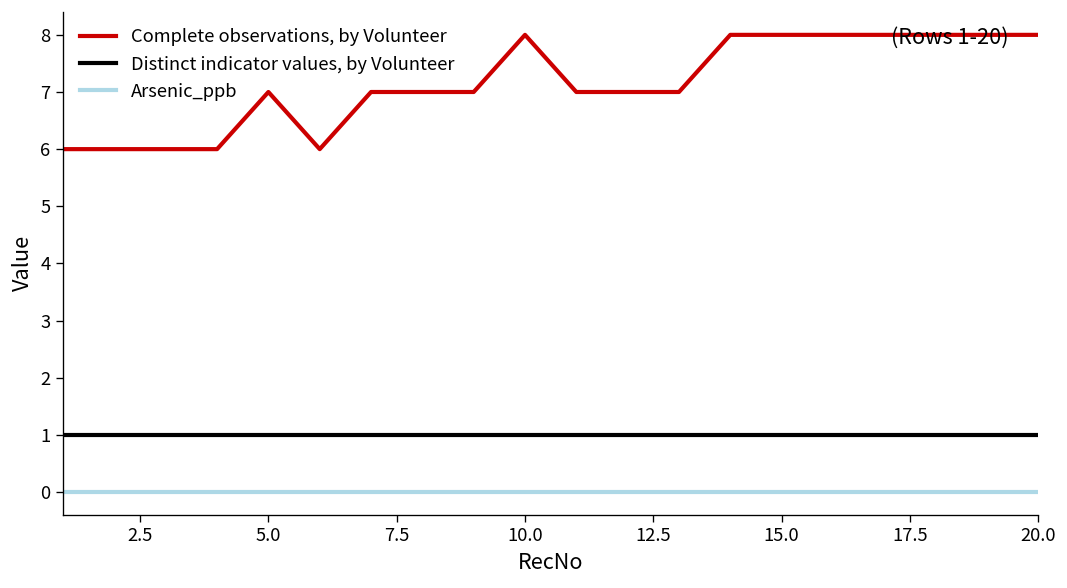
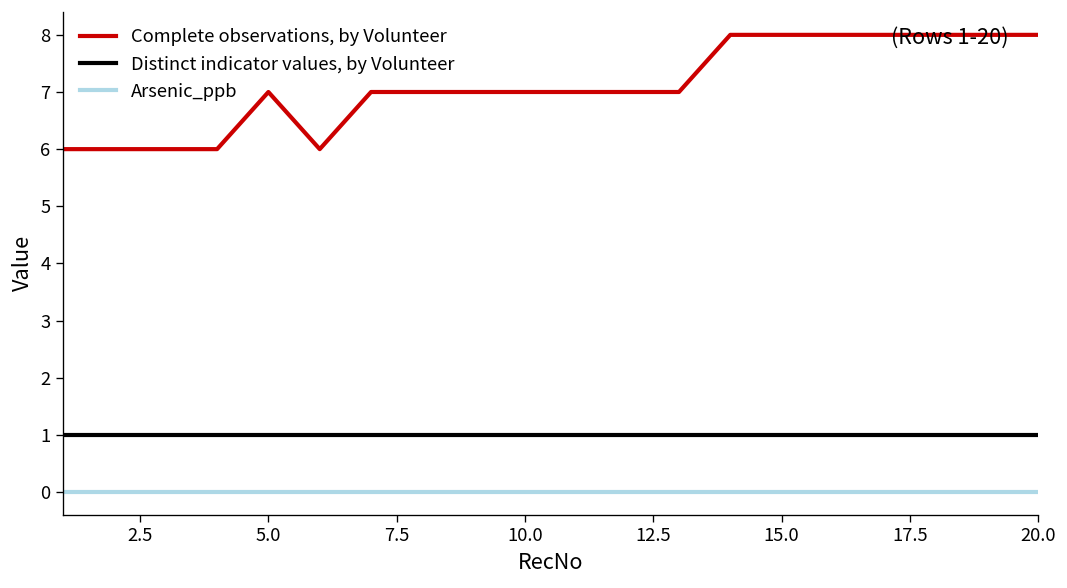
  {
    "Complete observations, by Volunteer": {
      "5.0": 7,
-     "10.0": 8,
+     "10.0": 7,
      "15.0": 8,
      "20.0": 8
    },
    "Distinct indicator values, by Volunteer": {
      "5.0": 1,
      "10.0": 1,
      "15.0": 1,
      "20.0": 1
    },
    "Arsenic_ppb": {
      "5.0": 0,
      "10.0": 0,
      "15.0": 0,
      "20.0": 0
    }
  }
